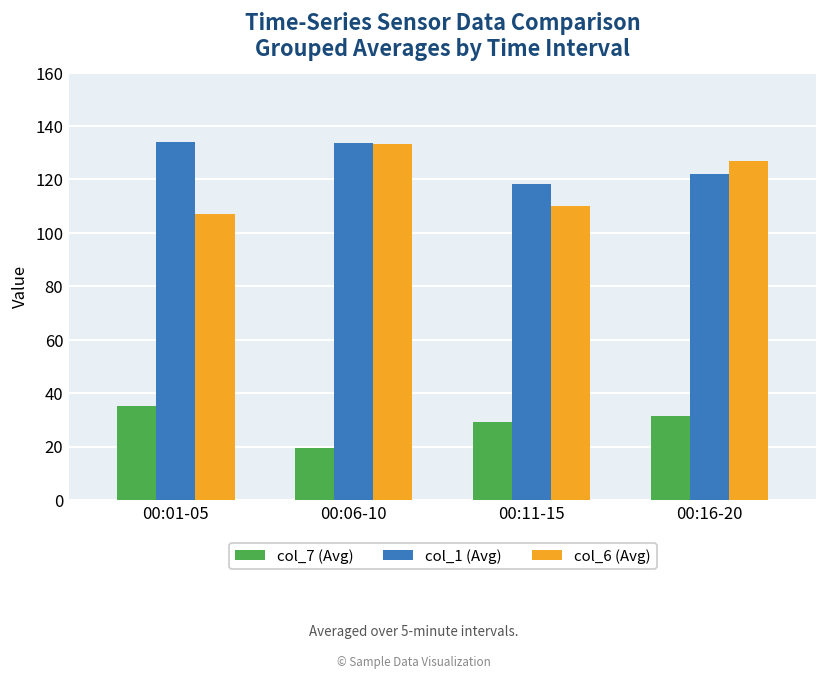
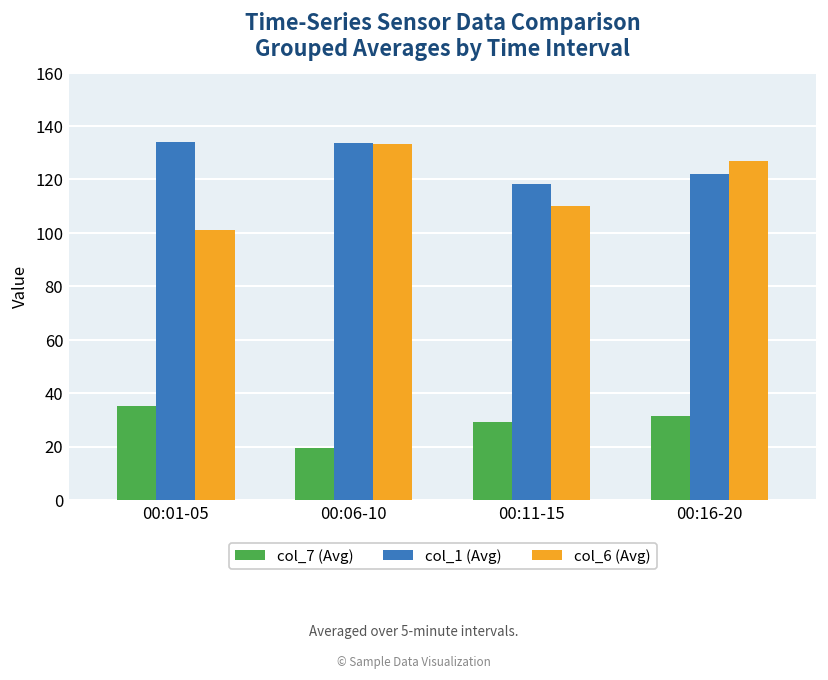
  {
    "col_7 (Avg)": {
      "00:01-05": 35,
      "00:06-10": 19,
      "00:11-15": 29,
      "00:16-20": 32
    },
    "col_1 (Avg)": {
      "00:01-05": 134,
      "00:06-10": 134,
      "00:11-15": 118,
      "00:16-20": 122
    },
    "col_6 (Avg)": {
-     "00:01-05": 107,
+     "00:01-05": 101,
      "00:06-10": 133,
      "00:11-15": 110,
      "00:16-20": 127
    }
  }
